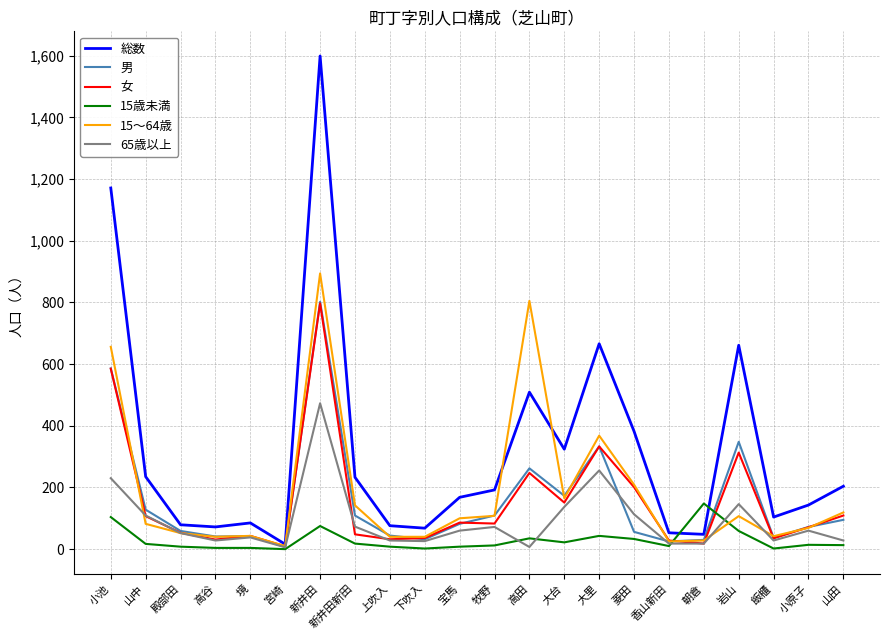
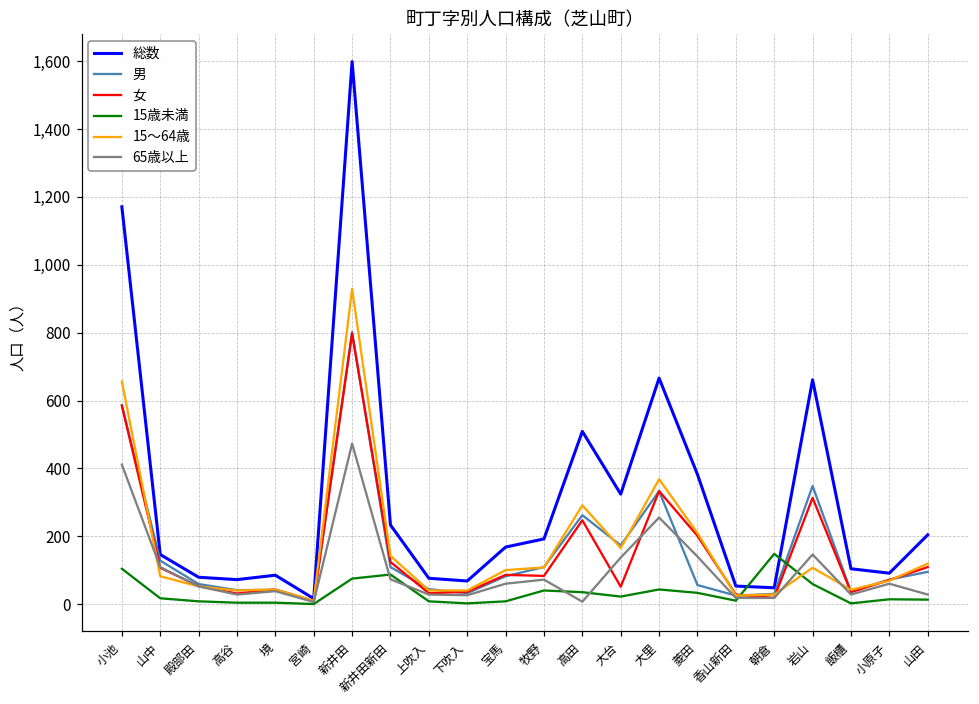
  {
    "総数": {
      "小池": "1,170",
-     "山中": "240",
+     "山中": "150",
      "殿部田": "80",
      "高谷": "70",
      "境": "90",
      "新井田": "1,600",
      "新井田新田": "230",
      "上吹入": "80",
      "下吹入": "70",
      "宝馬": "170",
      "牧野": "190",
      "高田": "510",
      "大台": "320",
      "大里": "670",
      "菱田": "380",
      "香山新田": "50",
      "朝倉": "50",
      "岩山": "660",
      "飯櫃": "100",
-     "小原子": "140",
+     "小原子": "90",
      "山田": "200"
    },
    "男": {
      "山中": "130",
      "新井田新田": "110",
      "高田": "260",
      "菱田": "60",
      "岩山": "350",
      "山田": "100"
    },
    "女": {
-     "新井田新田": "50",
+     "新井田新田": "120",
      "牧野": "80",
      "高田": "250",
-     "大台": "150",
+     "大台": "50",
      "岩山": "310",
      "山田": "110"
    },
    "15歳未満": {
      "小池": "100",
      "山中": "20",
      "殿部田": "10",
      "高谷": "0",
      "境": "0",
      "新井田": "80",
-     "新井田新田": "20",
+     "新井田新田": "90",
      "上吹入": "10",
      "下吹入": "0",
      "宝馬": "10",
-     "牧野": "10",
+     "牧野": "40",
      "高田": "40",
      "大台": "20",
      "大里": "40",
      "菱田": "30",
      "朝倉": "150",
      "岩山": "60",
      "飯櫃": "0",
      "小原子": "10",
      "山田": "10"
    },
    "15～64歳": {
      "小池": "660",
      "山中": "80",
-     "新井田": "890",
+     "新井田": "930",
      "新井田新田": "140",
      "宝馬": "100",
-     "高田": "810",
+     "高田": "290",
      "大里": "370",
      "岩山": "110",
      "山田": "120"
    },
    "65歳以上": {
-     "小池": "230",
+     "小池": "410",
      "新井田": "470",
      "新井田新田": "70",
      "宝馬": "60",
      "牧野": "70",
      "高田": "10",
      "大台": "140",
      "大里": "260",
-     "菱田": "110",
+     "菱田": "140",
      "岩山": "150",
      "小原子": "60",
      "山田": "30"
    }
  }
